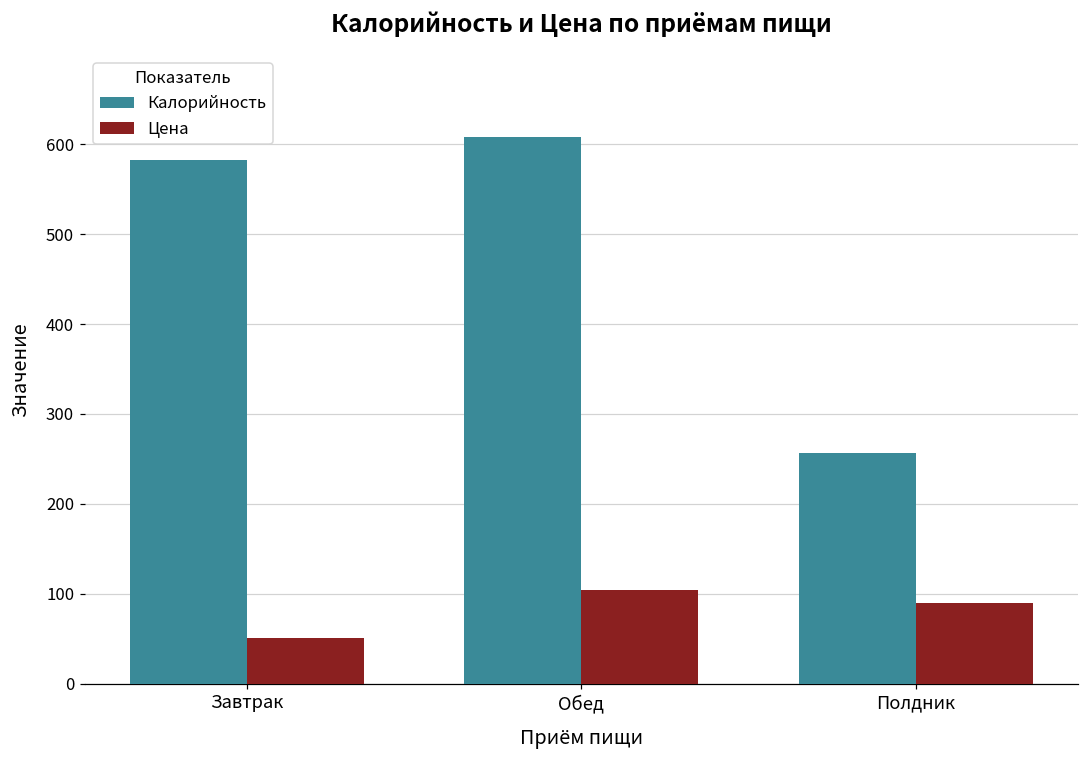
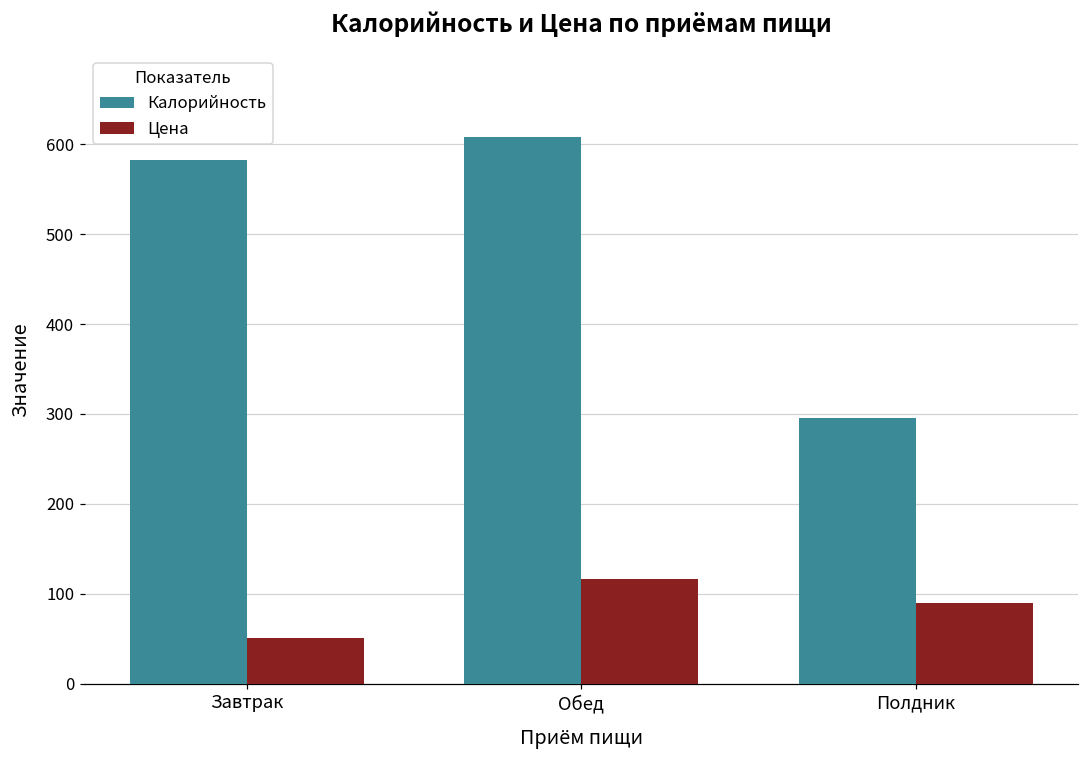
  {
    "Калорийность": {
      "Завтрак": 580,
      "Обед": 610,
-     "Полдник": 260
+     "Полдник": 300
    },
    "Цена": {
      "Завтрак": 50,
-     "Обед": 100,
+     "Обед": 120,
      "Полдник": 90
    }
  }
